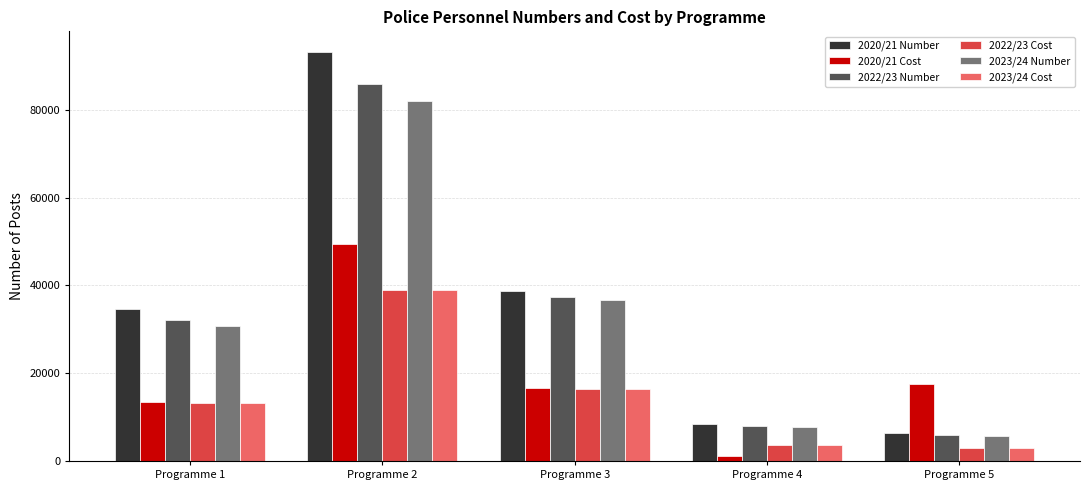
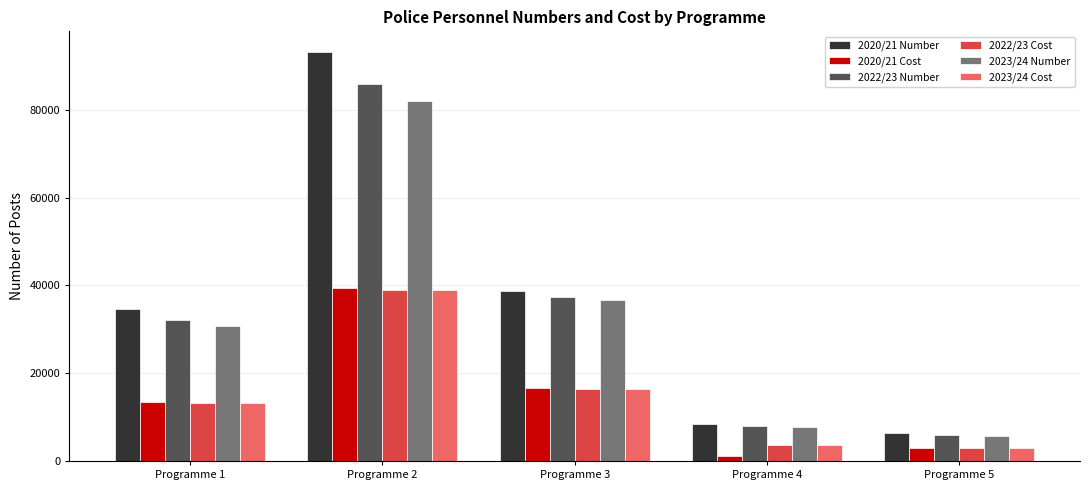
  {
    "2020/21 Cost": {
      "Programme 1": 13000,
-     "Programme 2": 49000,
+     "Programme 2": 39000,
      "Programme 3": 17000,
      "Programme 4": 1000,
-     "Programme 5": 18000
+     "Programme 5": 3000
    }
  }
